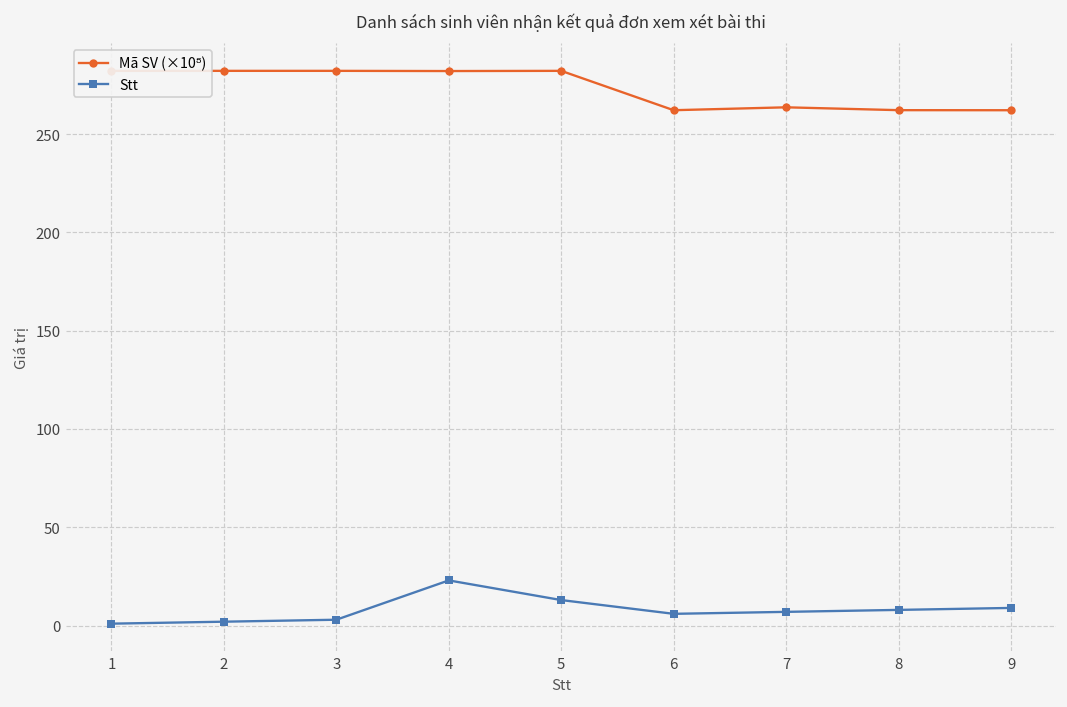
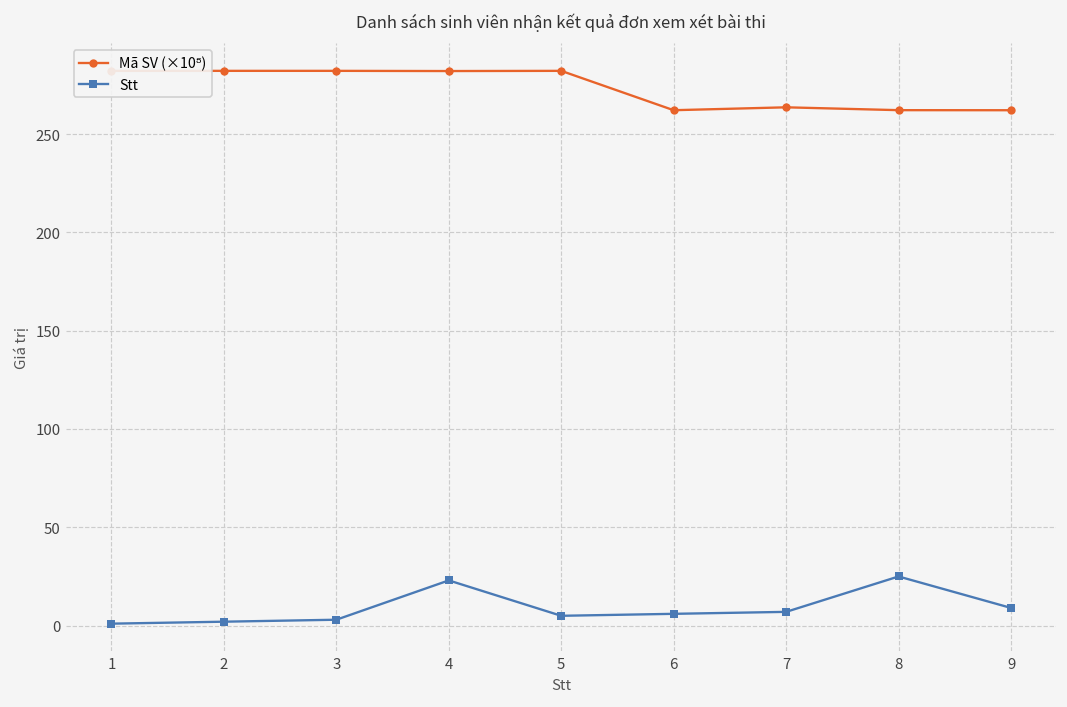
  {
    "Mã SV (×10⁸)": {
      "2": 282,
      "3": 282,
      "4": 282,
      "5": 282,
      "6": 262,
      "7": 264,
      "8": 262,
      "9": 262
    },
    "Stt": {
      "1": 1,
      "2": 2,
      "3": 3,
      "4": 23,
-     "5": 13,
+     "5": 5,
      "6": 6,
      "7": 7,
-     "8": 8,
+     "8": 25,
      "9": 9
    }
  }
